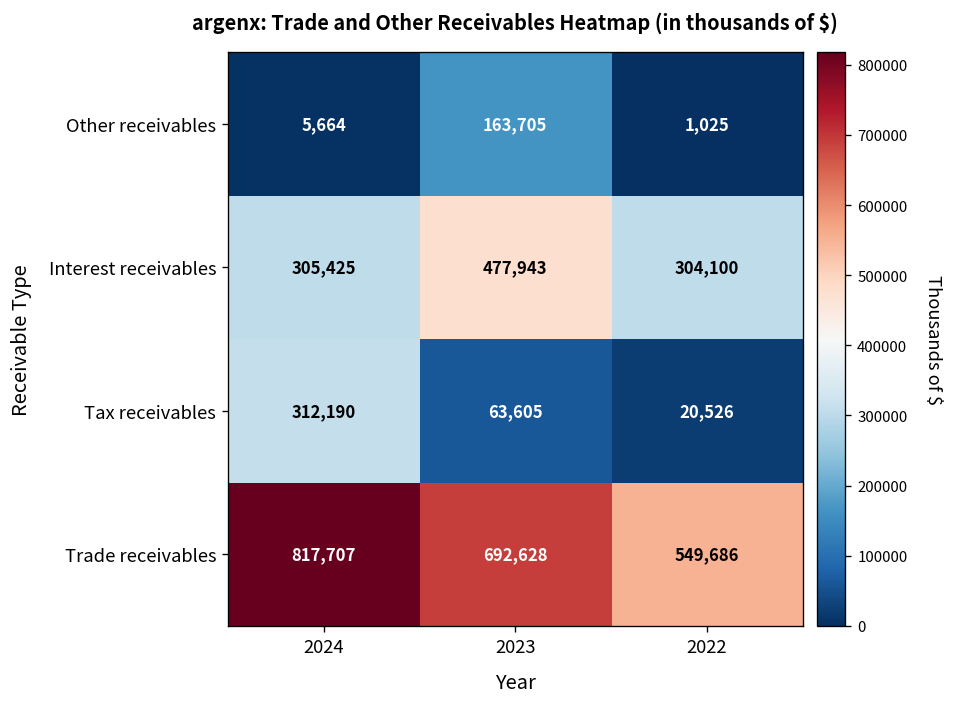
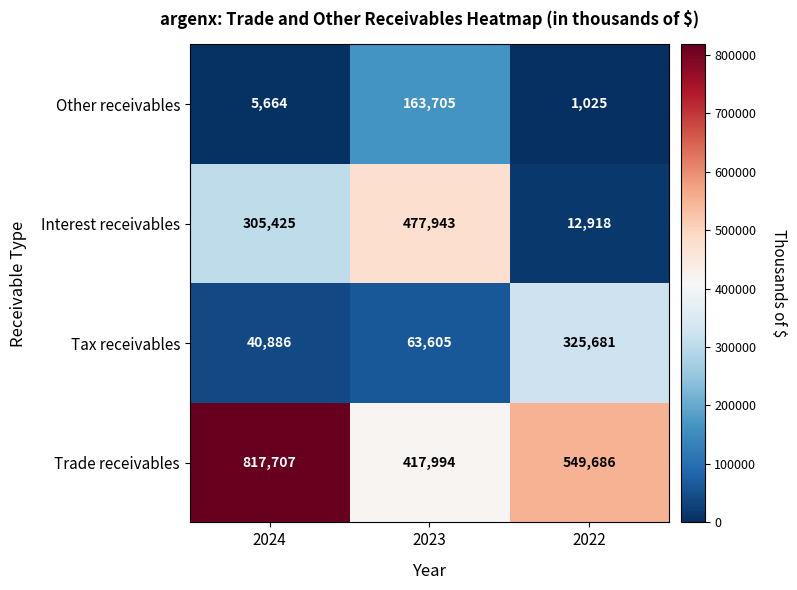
  {
    "Other receivables": {
      "2024": "5,664",
      "2023": "163,705",
      "2022": "1,025"
    },
    "Interest receivables": {
      "2024": "305,425",
      "2023": "477,943",
-     "2022": "304,100"
+     "2022": "12,918"
    },
    "Tax receivables": {
-     "2024": "312,190",
+     "2024": "40,886",
      "2023": "63,605",
-     "2022": "20,526"
+     "2022": "325,681"
    },
    "Trade receivables": {
      "2024": "817,707",
-     "2023": "692,628",
+     "2023": "417,994",
      "2022": "549,686"
    }
  }
